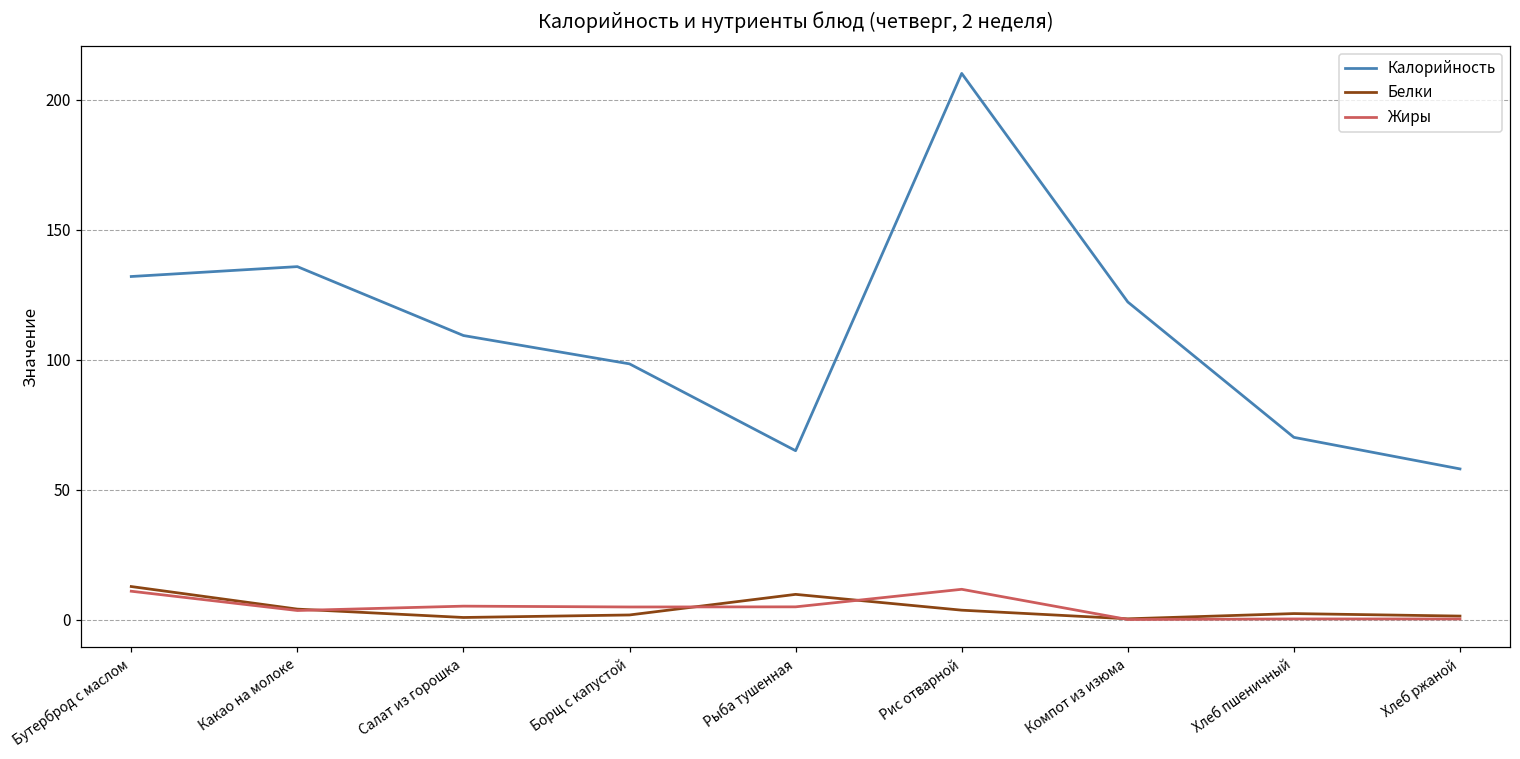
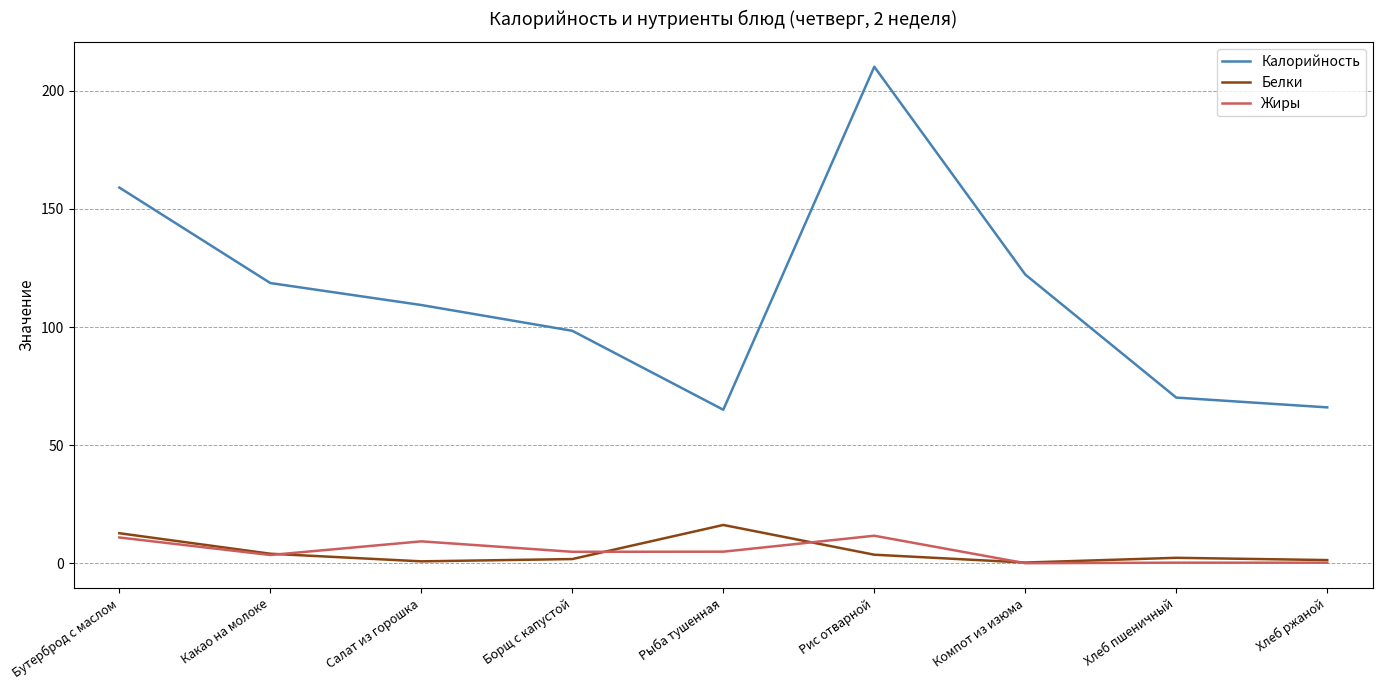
  {
    "Калорийность": {
-     "Бутерброд с маслом": 132,
-     "Какао на молоке": 136,
+     "Бутерброд с маслом": 159,
+     "Какао на молоке": 119,
      "Салат из горошка": 109,
      "Борщ с капустой": 98,
      "Рыба тушенная": 65,
      "Рис отварной": 210,
      "Компот из изюма": 122,
      "Хлеб пшеничный": 70,
-     "Хлеб ржаной": 58
+     "Хлеб ржаной": 66
    },
    "Белки": {
      "Бутерброд с маслом": 13,
      "Салат из горошка": 1,
      "Борщ с капустой": 2,
-     "Рыба тушенная": 10,
+     "Рыба тушенная": 16,
      "Рис отварной": 4,
      "Хлеб пшеничный": 2,
      "Хлеб ржаной": 1
    },
    "Жиры": {
      "Бутерброд с маслом": 11,
-     "Салат из горошка": 5,
+     "Салат из горошка": 9,
      "Борщ с капустой": 5,
      "Рыба тушенная": 5,
      "Рис отварной": 12,
      "Хлеб пшеничный": 0,
      "Хлеб ржаной": 0
    }
  }
